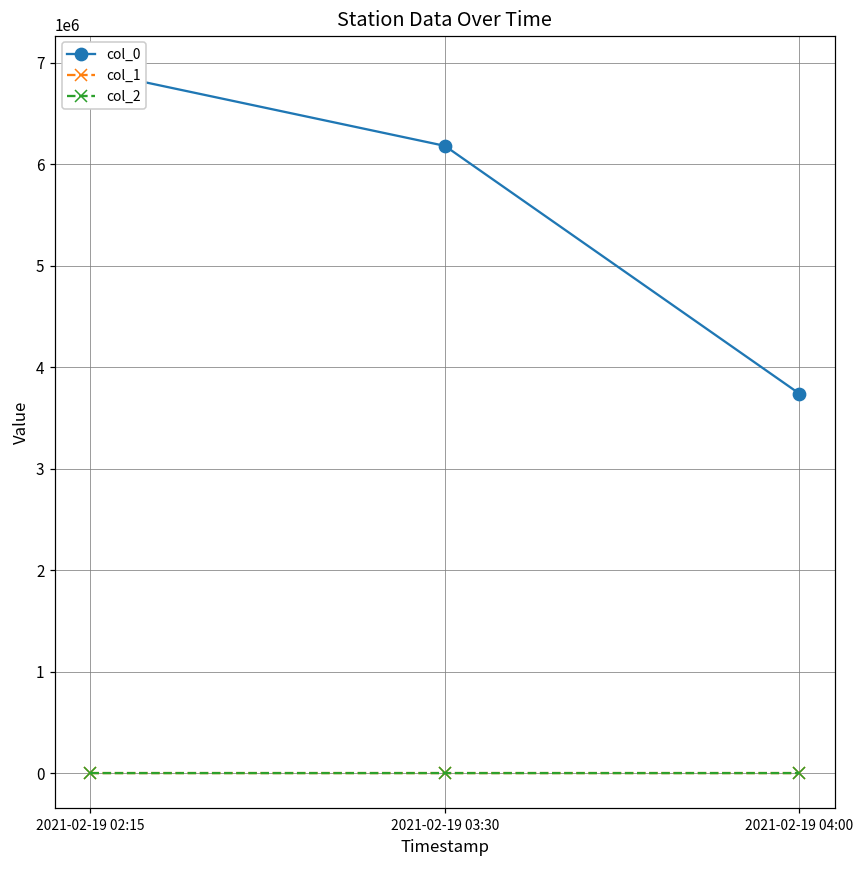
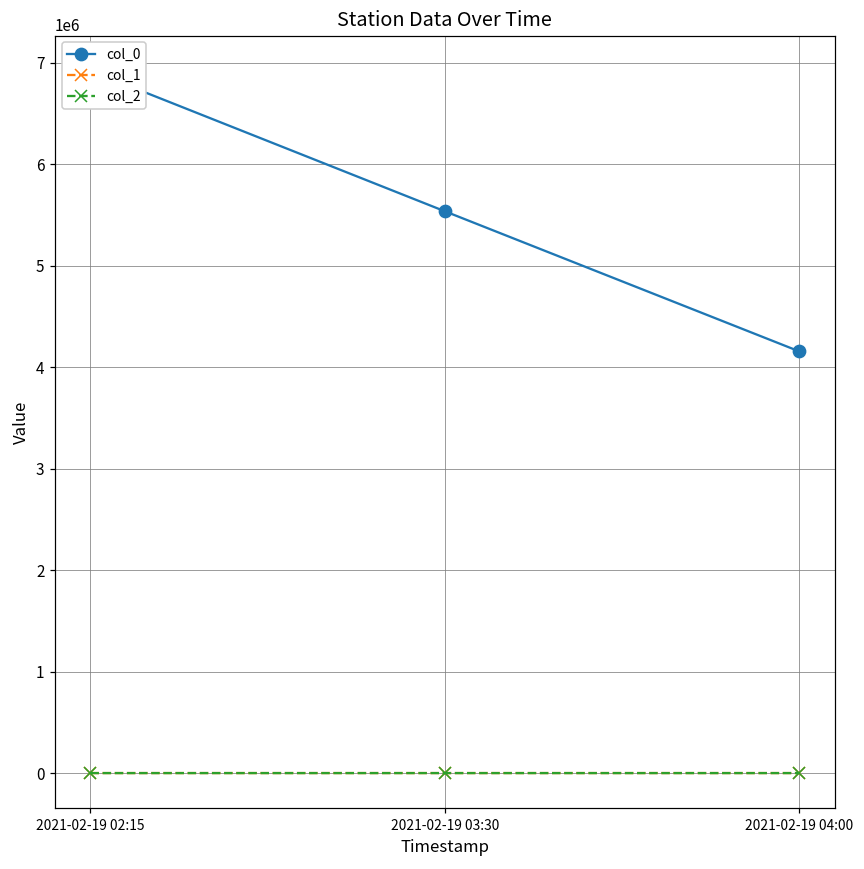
  {
    "col_0": {
-     "2021-02-19 03:30": 6200000,
-     "2021-02-19 04:00": 3700000
+     "2021-02-19 03:30": 5500000,
+     "2021-02-19 04:00": 4200000
    },
    "col_2": {
      "2021-02-19 02:15": 0,
      "2021-02-19 03:30": 0,
      "2021-02-19 04:00": 0
    }
  }
